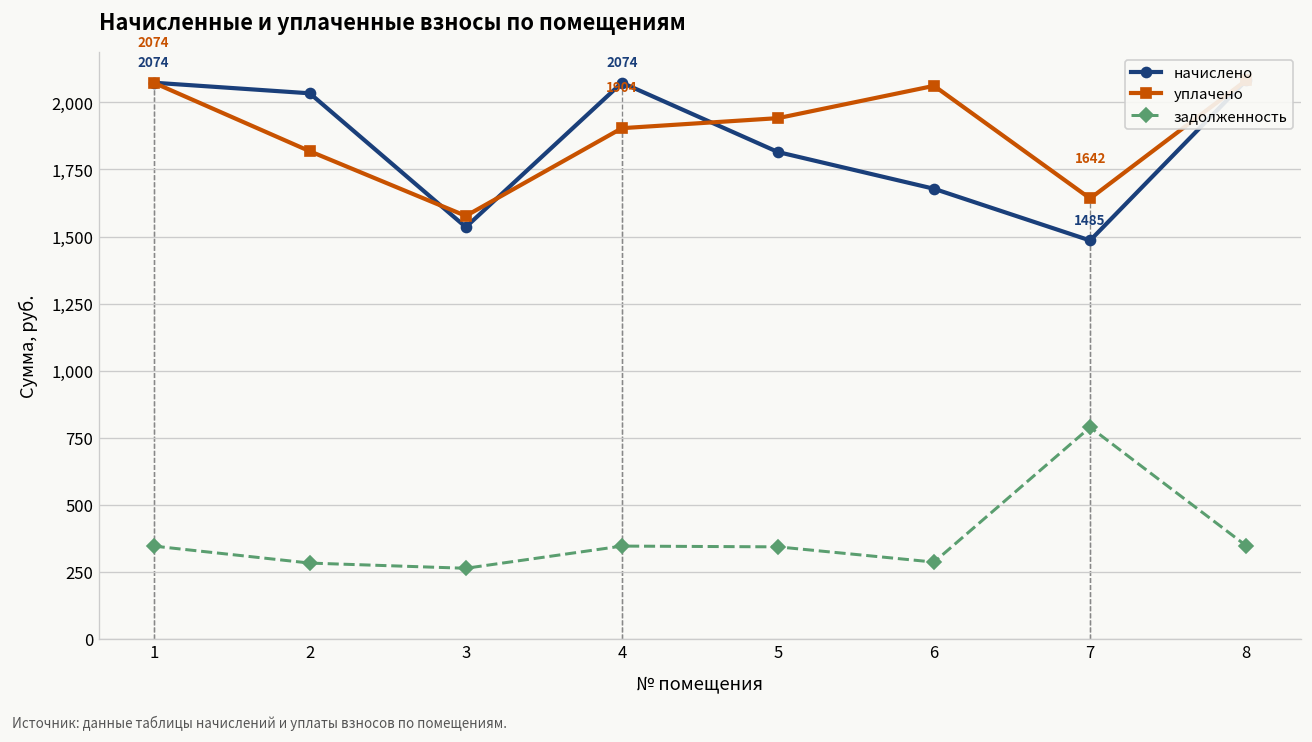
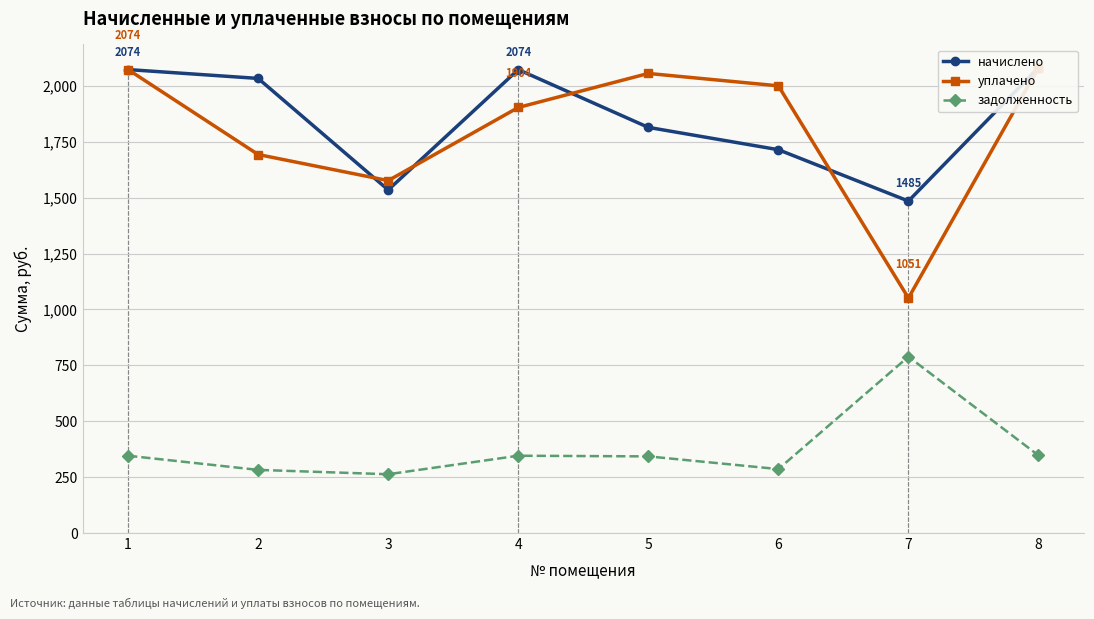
  {
    "начислено": {
      "2": "2,030",
      "3": "1,540",
      "5": "1,810",
-     "6": "1,680"
+     "6": "1,720"
    },
    "уплачено": {
-     "2": "1,820",
-     "5": "1,940",
-     "6": "2,060",
-     "7": "1642"
+     "2": "1,690",
+     "5": "2,060",
+     "6": "2,000",
+     "7": "1051"
    }
  }
